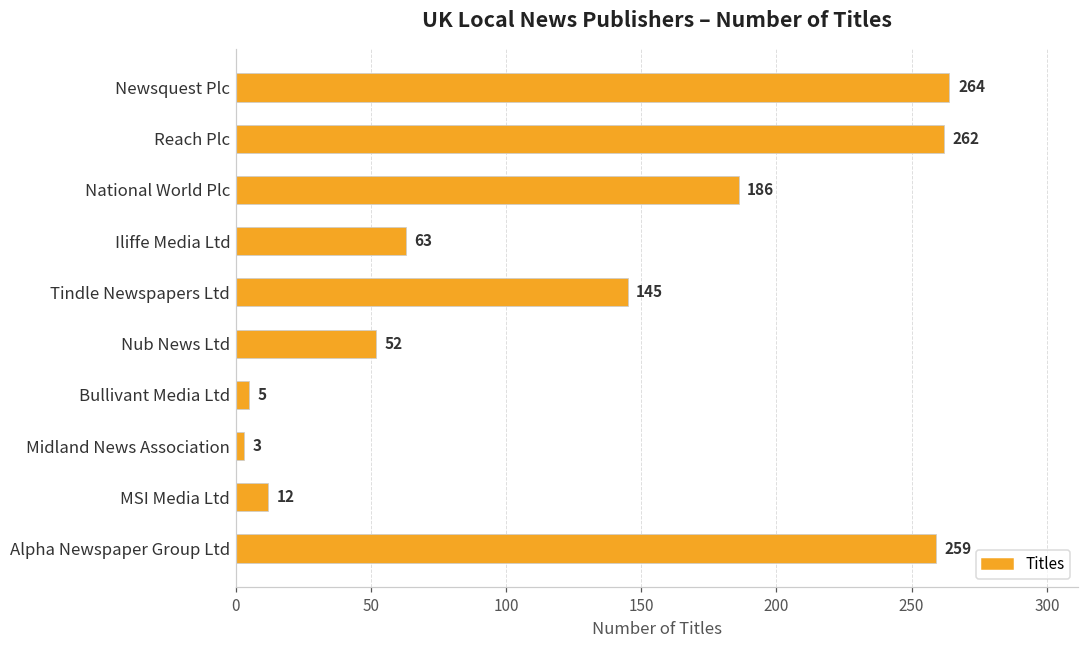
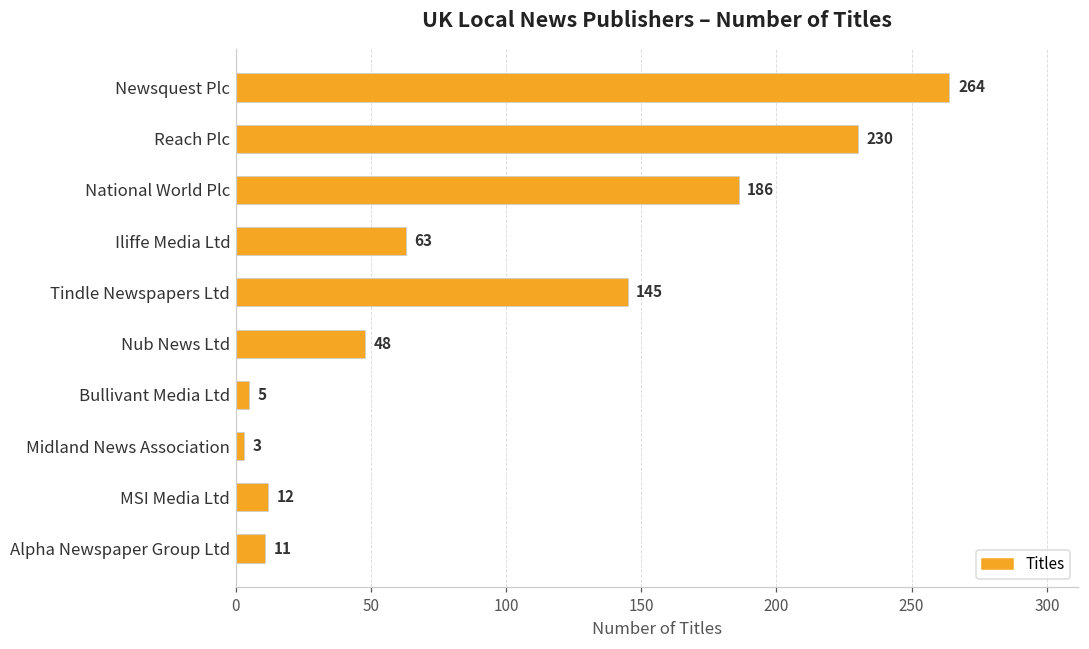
  {
    "Newsquest Plc": 264,
-   "Reach Plc": 262,
+   "Reach Plc": 230,
    "National World Plc": 186,
    "Iliffe Media Ltd": 63,
    "Tindle Newspapers Ltd": 145,
-   "Nub News Ltd": 52,
+   "Nub News Ltd": 48,
    "Bullivant Media Ltd": 5,
    "Midland News Association": 3,
    "MSI Media Ltd": 12,
-   "Alpha Newspaper Group Ltd": 259
+   "Alpha Newspaper Group Ltd": 11
  }
